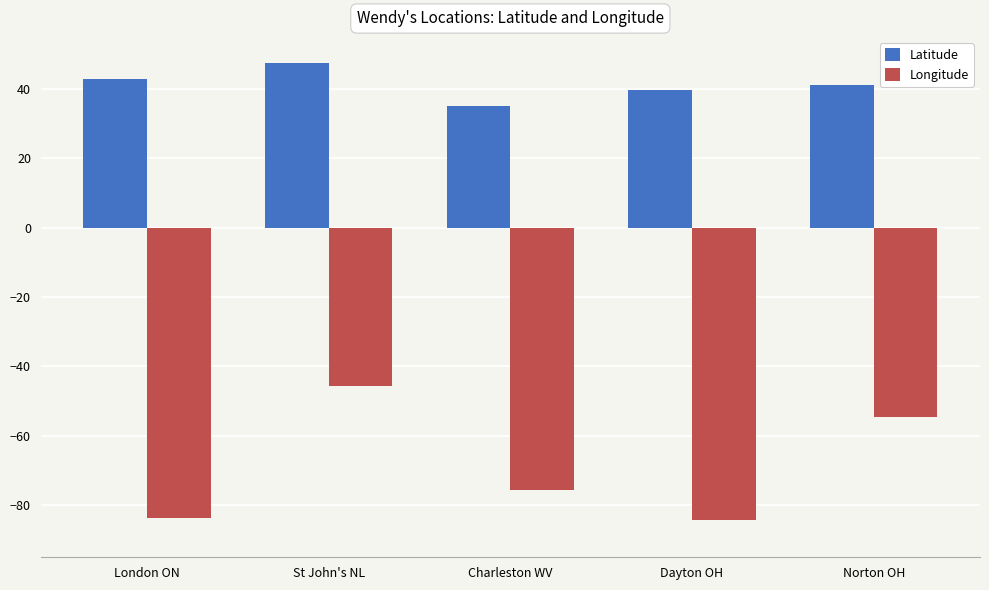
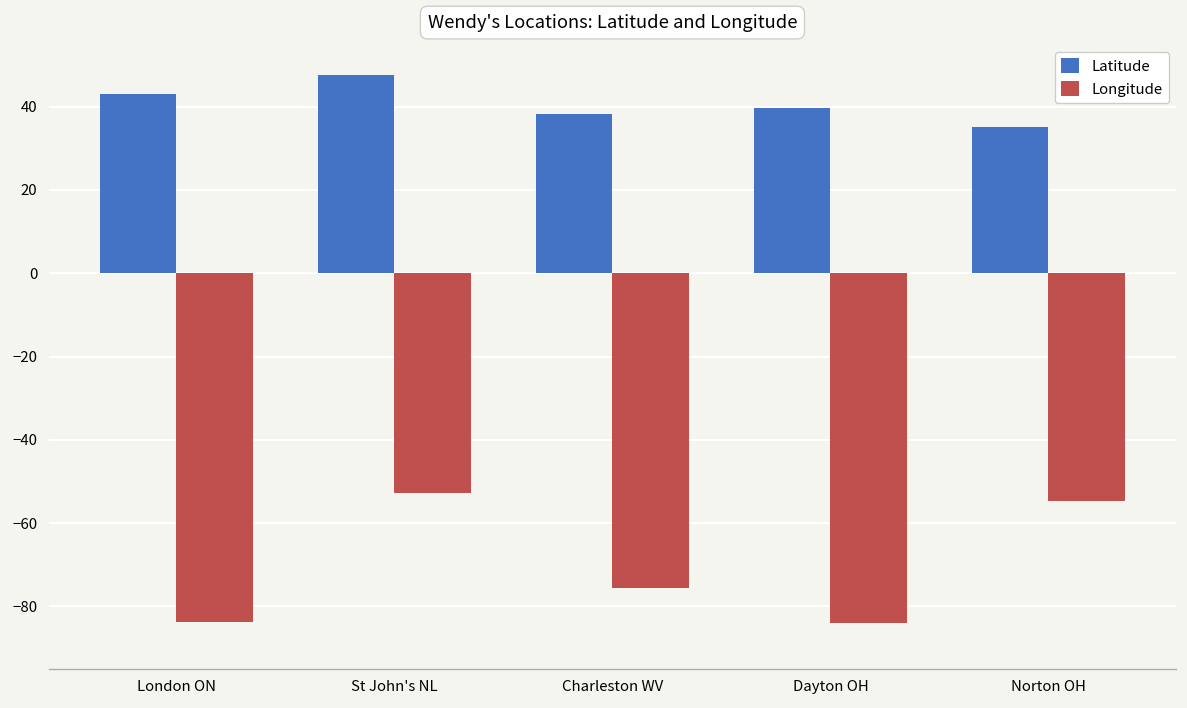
  {
    "Latitude": {
      "London ON": 43,
      "St John's NL": 48,
-     "Charleston WV": 35,
+     "Charleston WV": 38,
      "Dayton OH": 40,
-     "Norton OH": 41
+     "Norton OH": 35
    },
    "Longitude": {
      "London ON": -84,
-     "St John's NL": -46,
+     "St John's NL": -53,
      "Charleston WV": -76,
      "Dayton OH": -84,
      "Norton OH": -55
    }
  }
